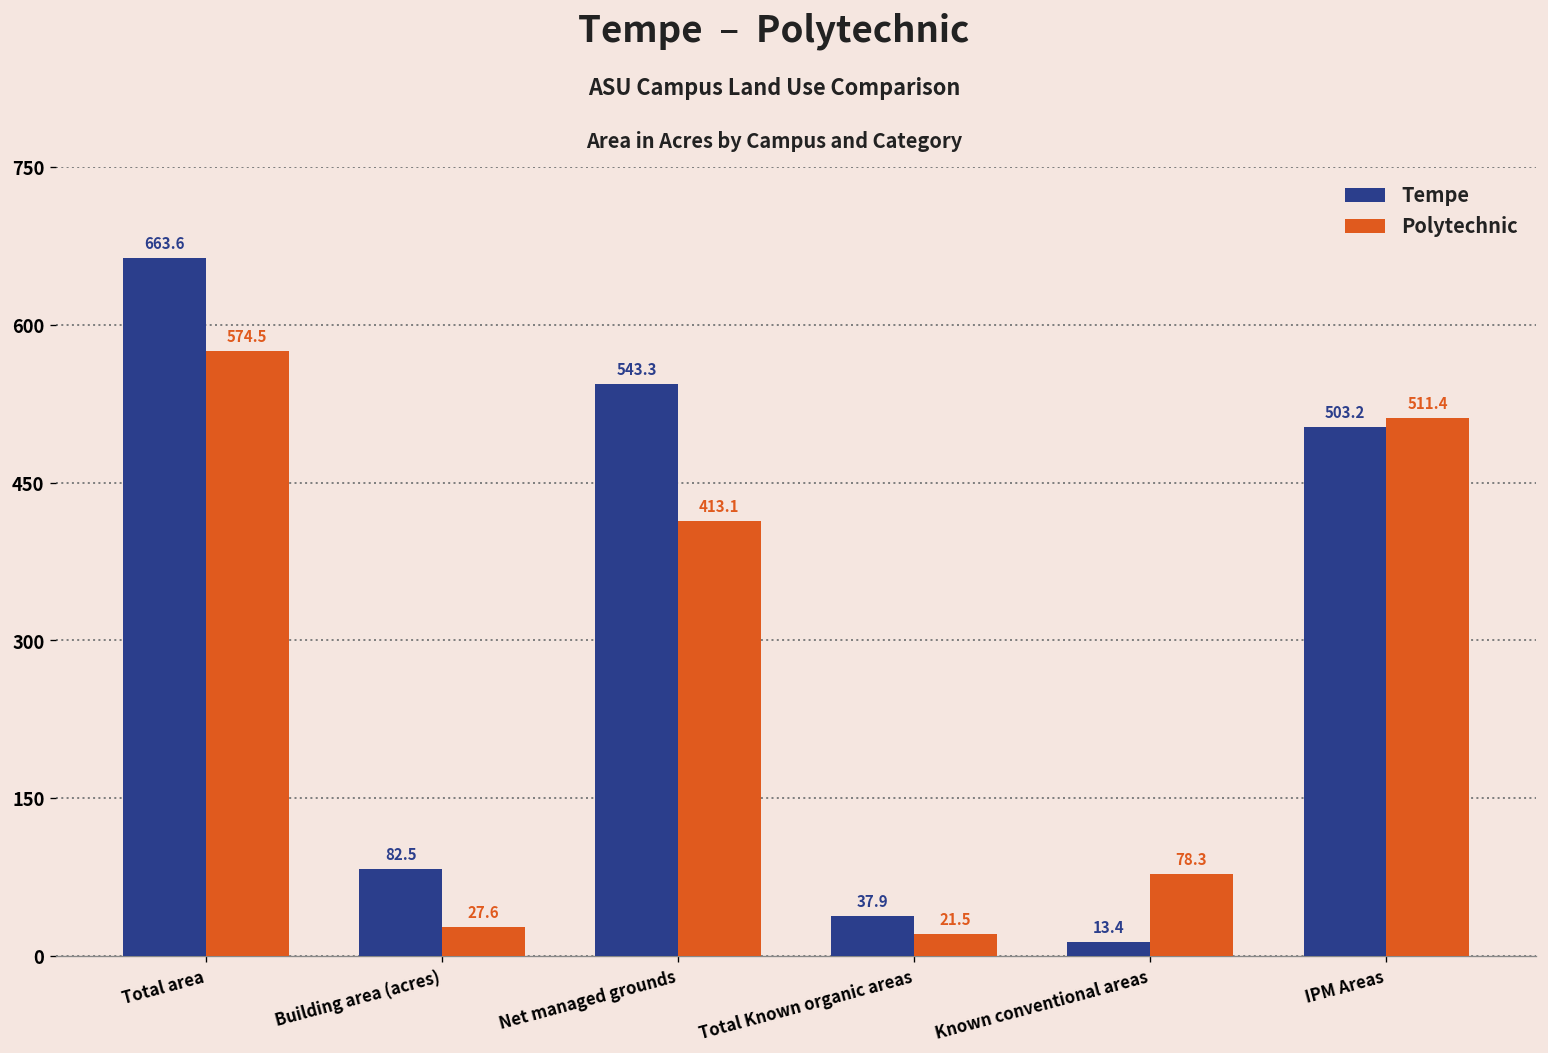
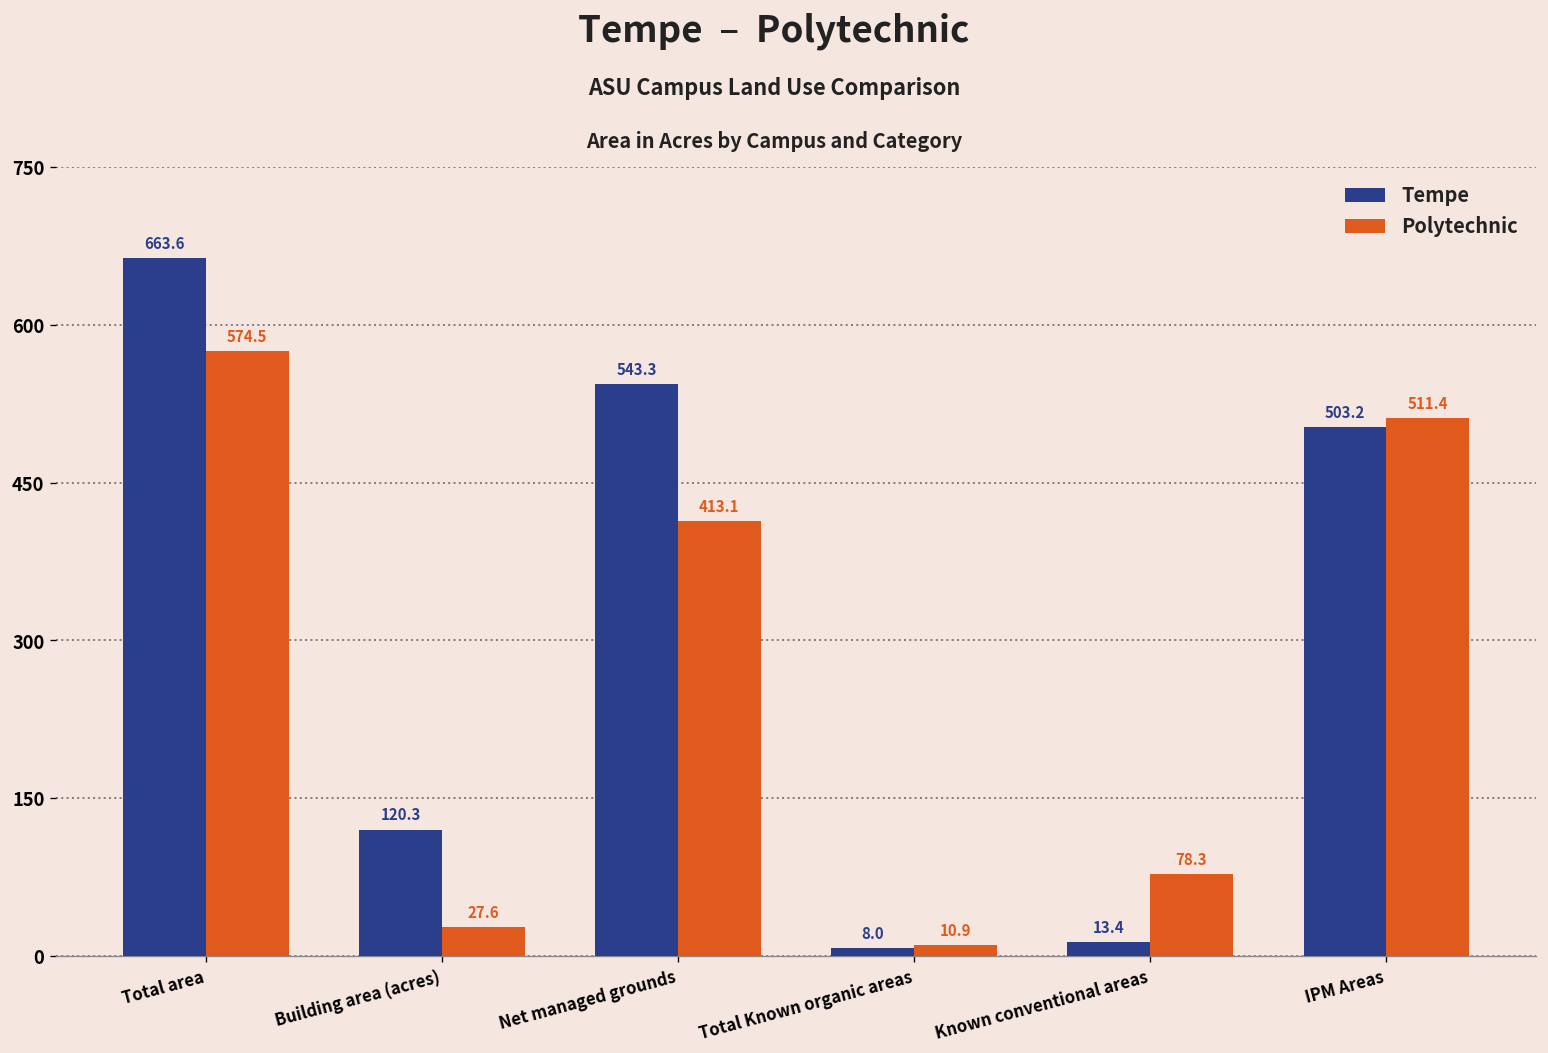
  {
    "Tempe": {
      "Total area": 663.6,
-     "Building area (acres)": 82.5,
+     "Building area (acres)": 120.3,
      "Net managed grounds": 543.3,
-     "Total Known organic areas": 37.9,
+     "Total Known organic areas": 8.0,
      "Known conventional areas": 13.4,
      "IPM Areas": 503.2
    },
    "Polytechnic": {
      "Total area": 574.5,
      "Building area (acres)": 27.6,
      "Net managed grounds": 413.1,
-     "Total Known organic areas": 21.5,
+     "Total Known organic areas": 10.9,
      "Known conventional areas": 78.3,
      "IPM Areas": 511.4
    }
  }
